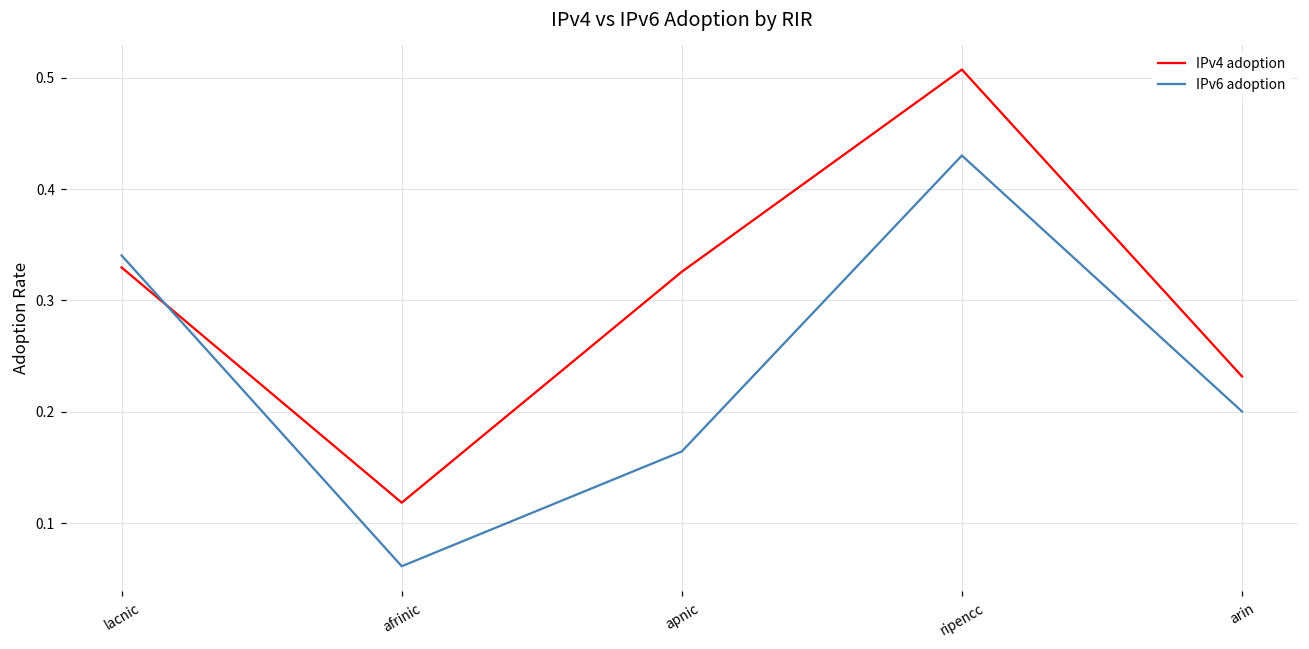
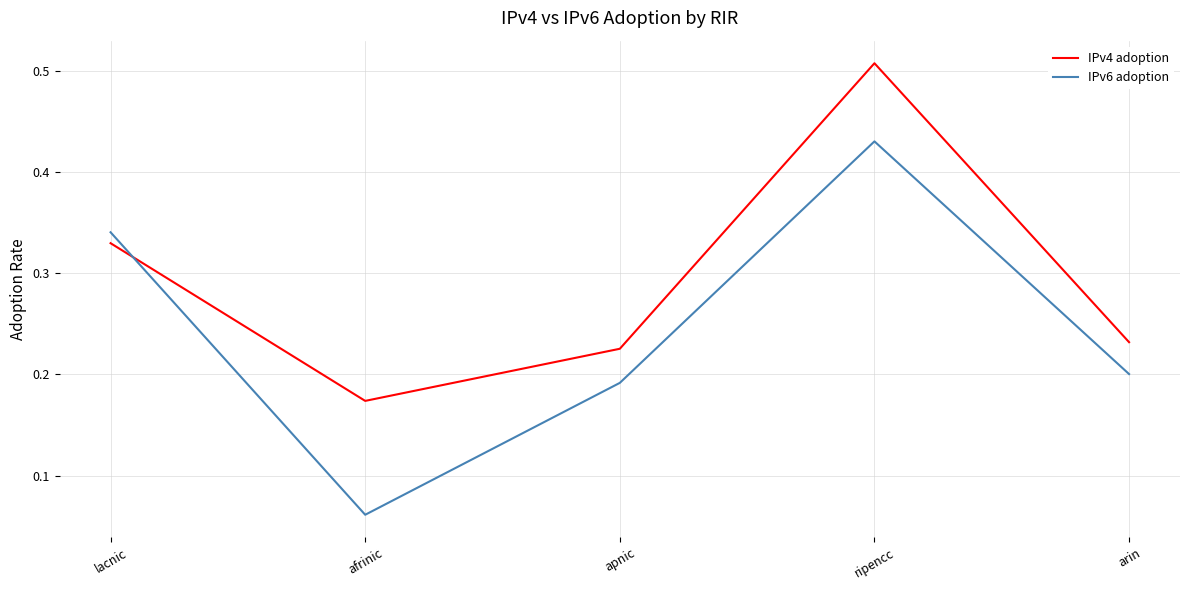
  {
    "IPv4 adoption": {
      "lacnic": 0.330,
-     "afrinic": 0.118,
-     "apnic": 0.326,
+     "afrinic": 0.174,
+     "apnic": 0.225,
      "ripencc": 0.507,
      "arin": 0.232
    },
    "IPv6 adoption": {
      "lacnic": 0.340,
      "afrinic": 0.061,
-     "apnic": 0.164,
+     "apnic": 0.192,
      "ripencc": 0.430,
      "arin": 0.200
    }
  }
